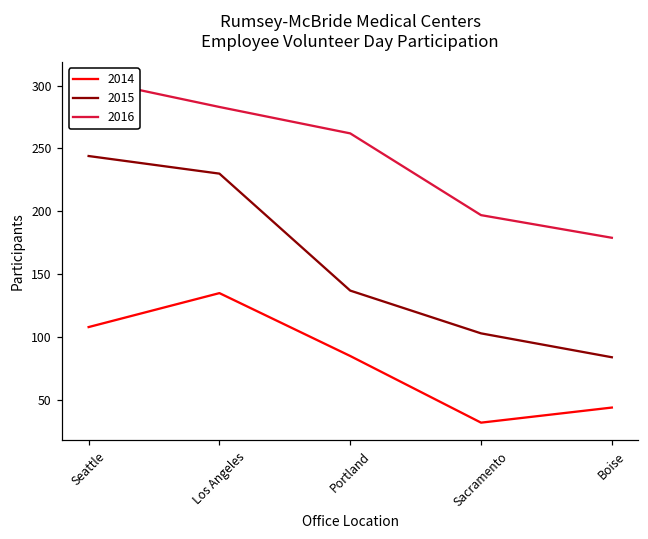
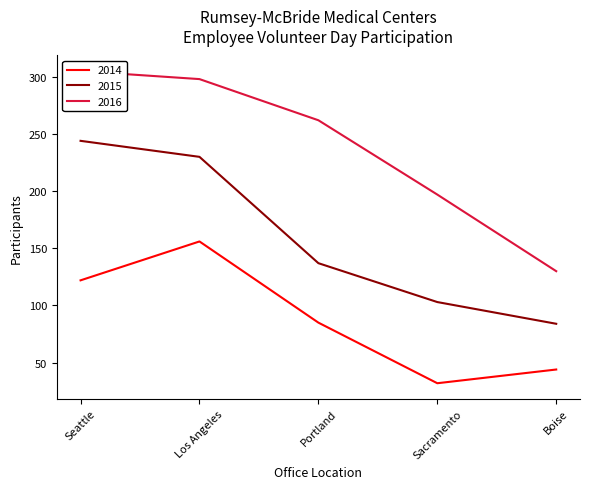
  {
    "2014": {
-     "Seattle": 108,
-     "Los Angeles": 135,
+     "Seattle": 122,
+     "Los Angeles": 156,
      "Portland": 85,
      "Sacramento": 32,
      "Boise": 44
    },
    "2015": {
      "Seattle": 244,
      "Los Angeles": 230,
      "Portland": 137,
      "Sacramento": 103,
      "Boise": 84
    },
    "2016": {
-     "Los Angeles": 283,
+     "Los Angeles": 298,
      "Portland": 262,
      "Sacramento": 197,
-     "Boise": 179
+     "Boise": 130
    }
  }
